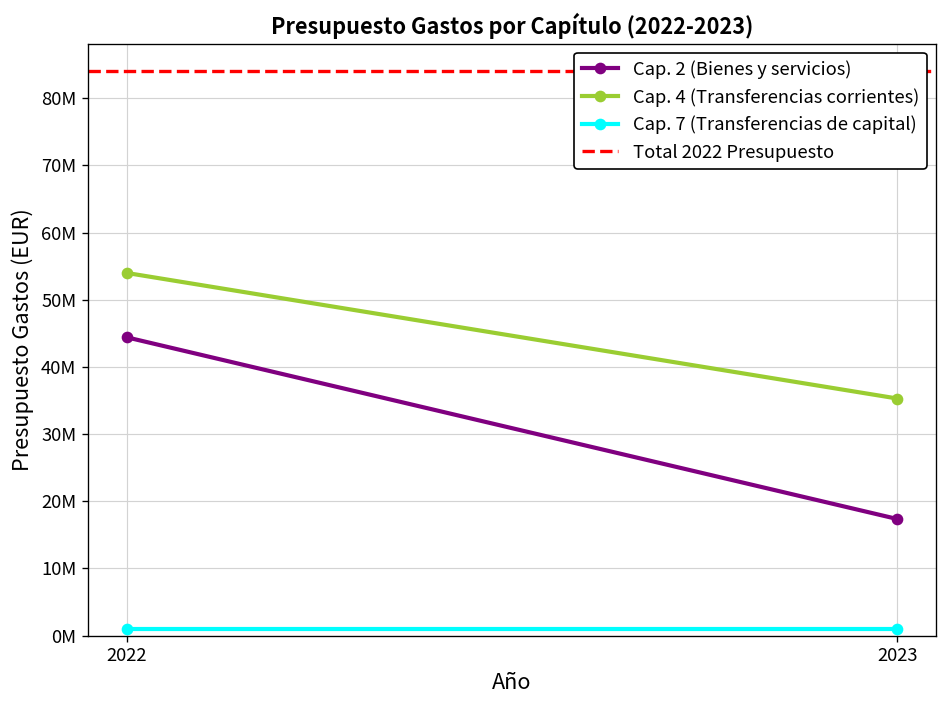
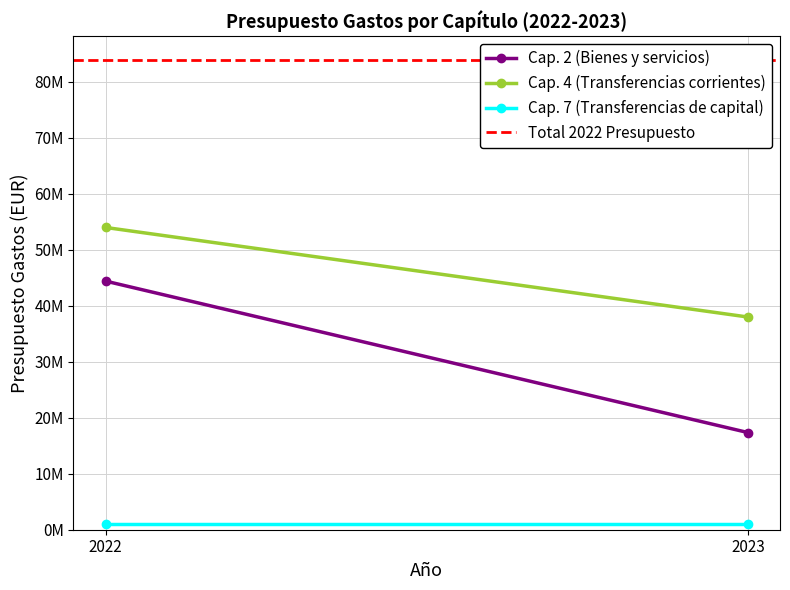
  {
    "Cap. 2 (Bienes y servicios)": {
      "2022": 44000000,
      "2023": 17000000
    },
    "Cap. 4 (Transferencias corrientes)": {
      "2022": 54000000,
-     "2023": 35000000
+     "2023": 38000000
    },
    "Cap. 7 (Transferencias de capital)": {
      "2022": 1000000,
      "2023": 1000000
    }
  }
